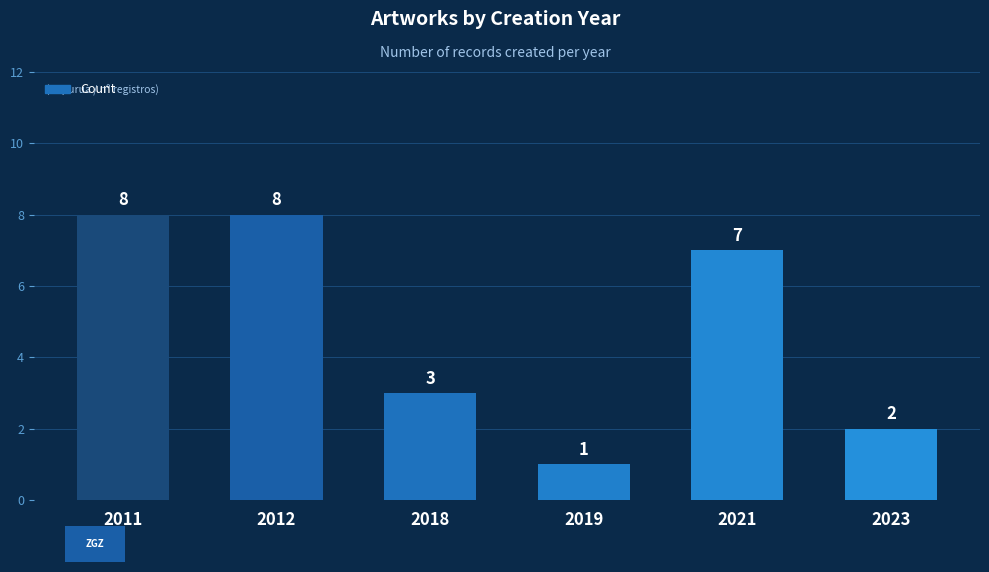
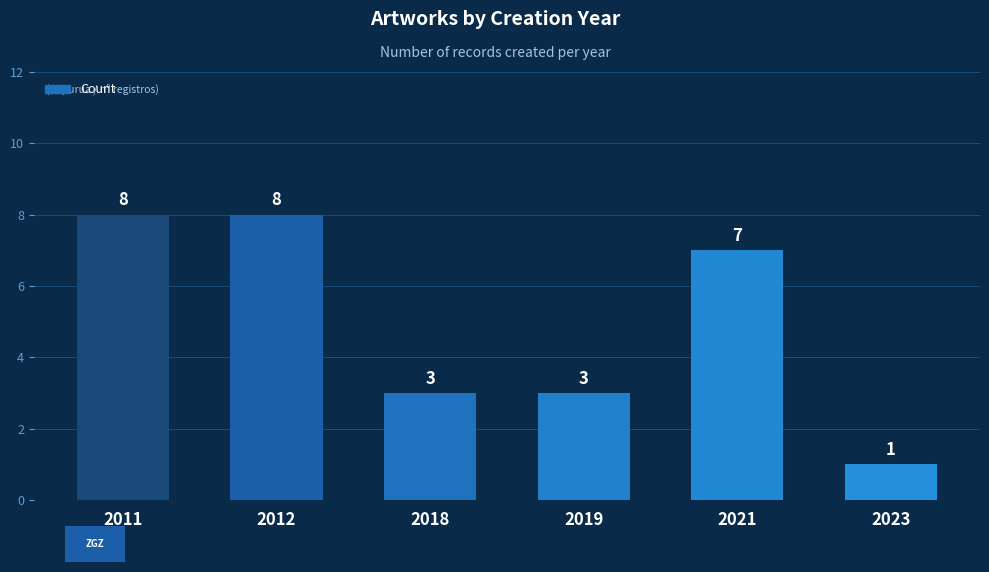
  {
    "2011": 8,
    "2012": 8,
    "2018": 3,
-   "2019": 1,
+   "2019": 3,
    "2021": 7,
-   "2023": 2
+   "2023": 1
  }
